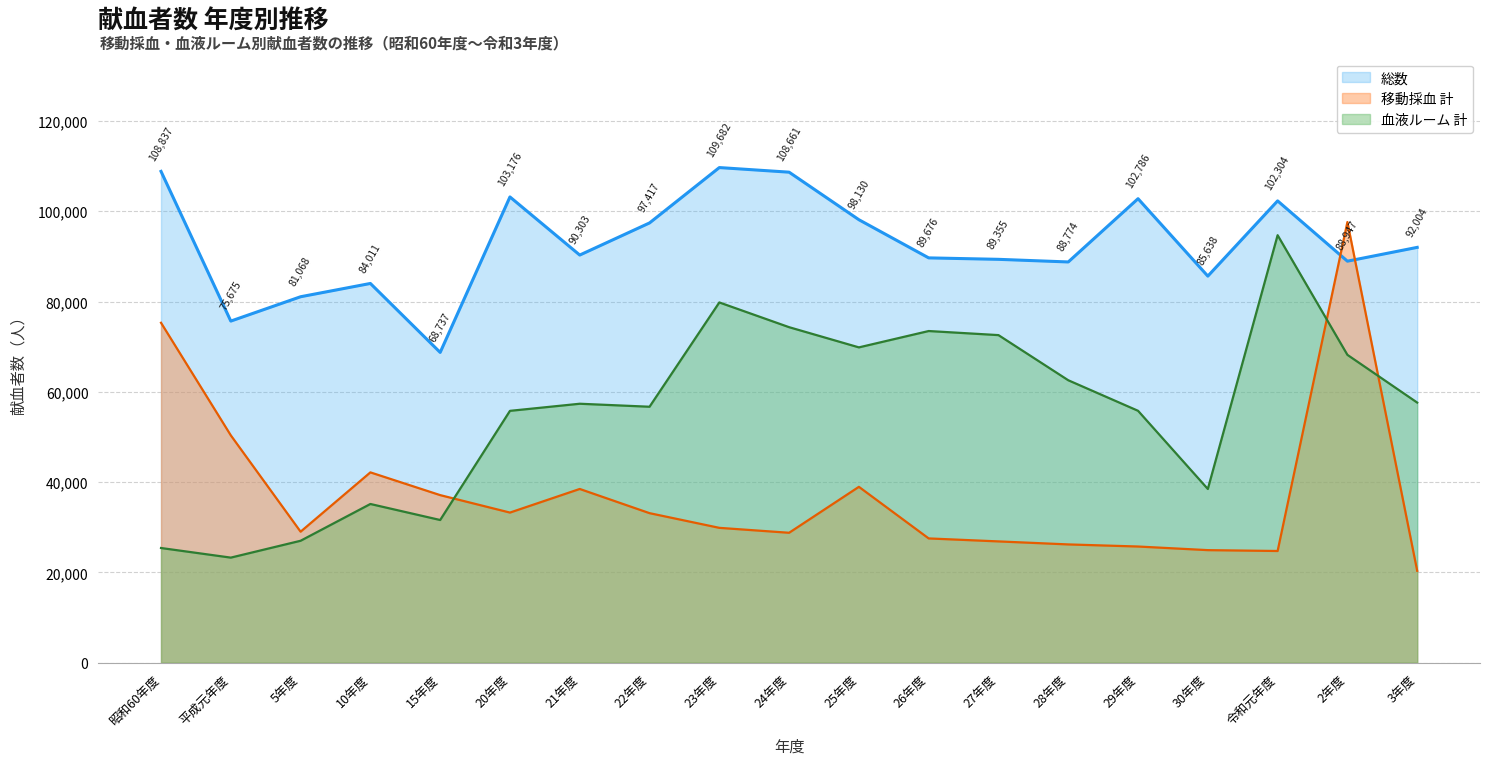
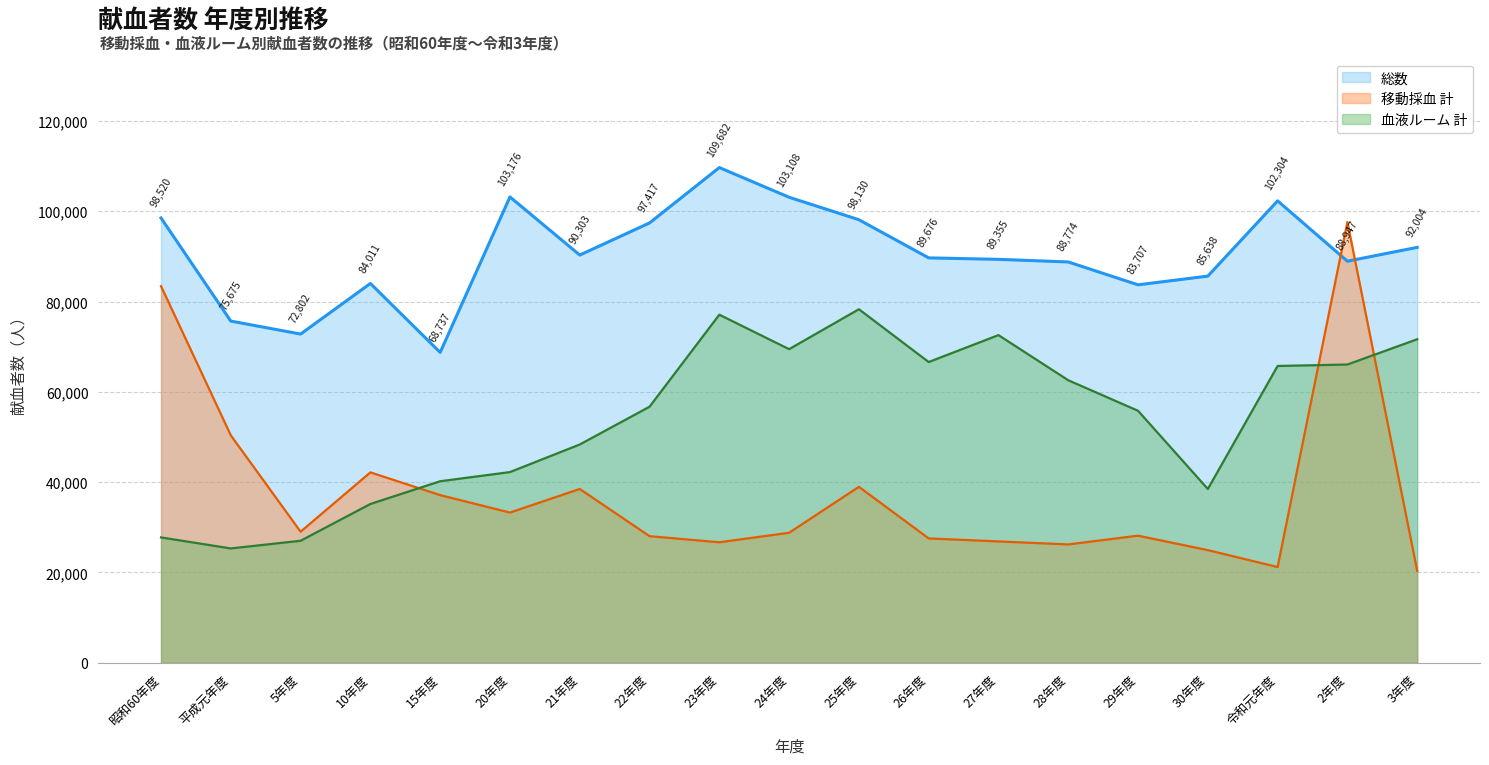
  {
    "総数": {
-     "昭和60年度": "108,837",
+     "昭和60年度": "98,520",
      "平成元年度": "75,675",
-     "5年度": "81,068",
+     "5年度": "72,802",
      "10年度": "84,011",
      "15年度": "68,737",
      "20年度": "103,176",
      "21年度": "90,303",
      "22年度": "97,417",
      "23年度": "109,682",
-     "24年度": "108,661",
+     "24年度": "103,108",
      "25年度": "98,130",
      "26年度": "89,676",
      "27年度": "89,355",
      "28年度": "88,774",
-     "29年度": "102,786",
+     "29年度": "83,707",
      "30年度": "85,638",
      "令和元年度": "102,304",
      "3年度": "92,004"
    },
    "移動採血 計": {
-     "昭和60年度": "75,000",
+     "昭和60年度": "83,000",
      "平成元年度": "50,000",
      "5年度": "29,000",
      "10年度": "42,000",
      "15年度": "37,000",
      "20年度": "33,000",
      "21年度": "38,000",
-     "22年度": "33,000",
-     "23年度": "30,000",
+     "22年度": "28,000",
+     "23年度": "27,000",
      "24年度": "29,000",
      "25年度": "39,000",
      "26年度": "28,000",
      "27年度": "27,000",
      "28年度": "26,000",
-     "29年度": "26,000",
+     "29年度": "28,000",
      "30年度": "25,000",
-     "令和元年度": "25,000",
+     "令和元年度": "21,000",
      "3年度": "20,000"
    },
    "血液ルーム 計": {
-     "昭和60年度": "25,000",
-     "平成元年度": "23,000",
+     "昭和60年度": "28,000",
+     "平成元年度": "25,000",
      "5年度": "27,000",
      "10年度": "35,000",
-     "15年度": "32,000",
-     "20年度": "56,000",
-     "21年度": "57,000",
+     "15年度": "40,000",
+     "20年度": "42,000",
+     "21年度": "48,000",
      "22年度": "57,000",
-     "23年度": "80,000",
-     "24年度": "74,000",
-     "25年度": "70,000",
-     "26年度": "73,000",
+     "23年度": "77,000",
+     "24年度": "69,000",
+     "25年度": "78,000",
+     "26年度": "67,000",
      "27年度": "73,000",
      "28年度": "63,000",
      "29年度": "56,000",
      "30年度": "38,000",
-     "令和元年度": "95,000",
-     "2年度": "68,000",
-     "3年度": "58,000"
+     "令和元年度": "66,000",
+     "2年度": "66,000",
+     "3年度": "72,000"
    }
  }
